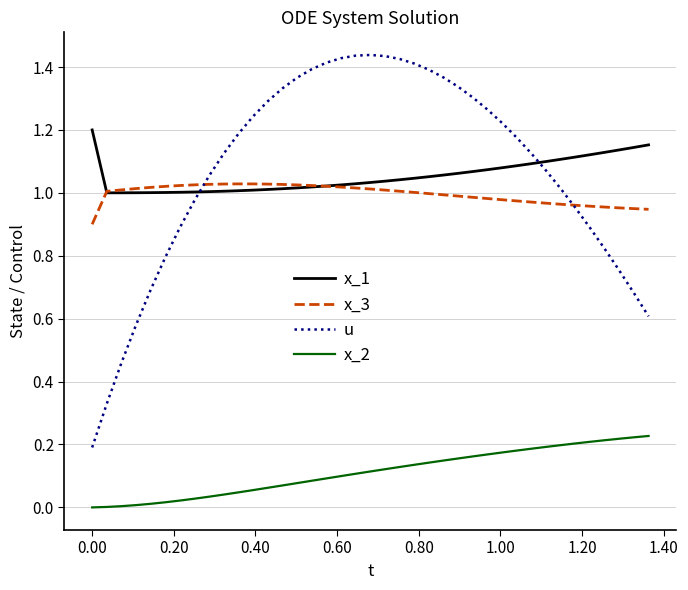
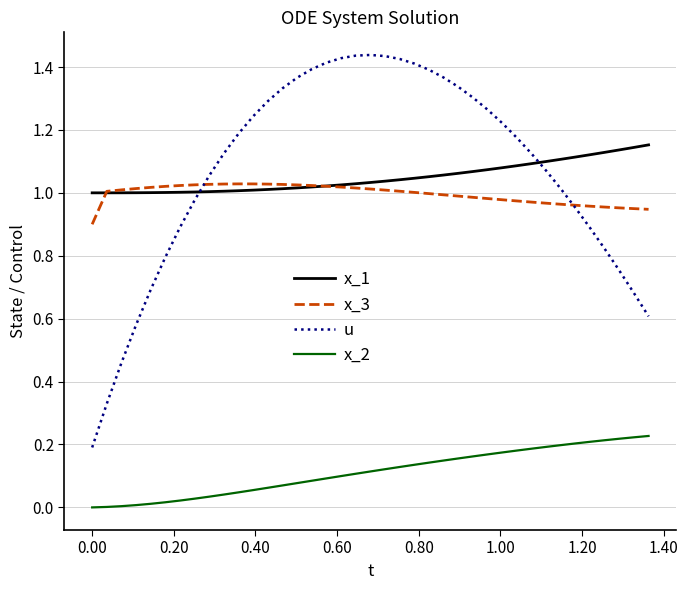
  {
    "x_1": {
-     "0.00": 1.2
+     "0.00": 1.0
    },
    "x_3": {
      "0.00": 0.9
    },
    "u": {
      "0.00": 0.19
    },
    "x_2": {
      "0.00": 0.0
    }
  }
